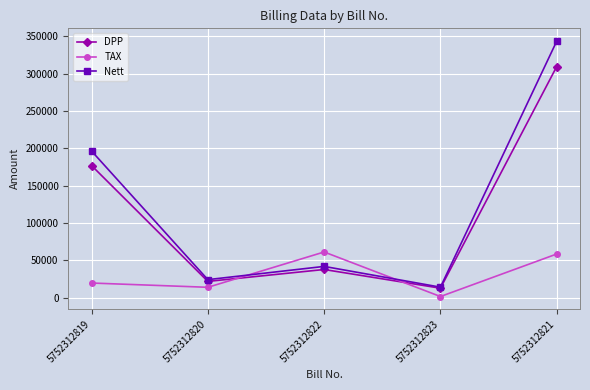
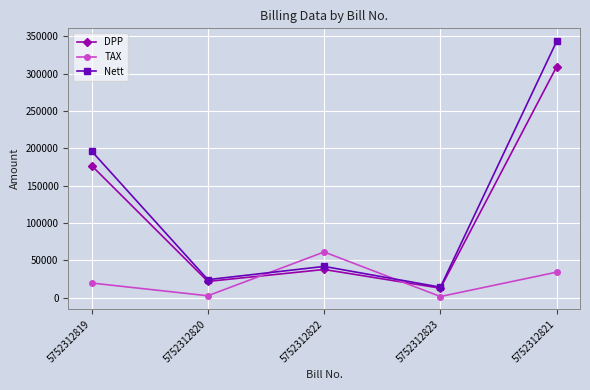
  {
    "TAX": {
      "5752312819": 20000,
-     "5752312820": 10000,
+     "5752312820": 0,
      "5752312822": 60000,
      "5752312823": 0,
-     "5752312821": 60000
+     "5752312821": 30000
    }
  }
